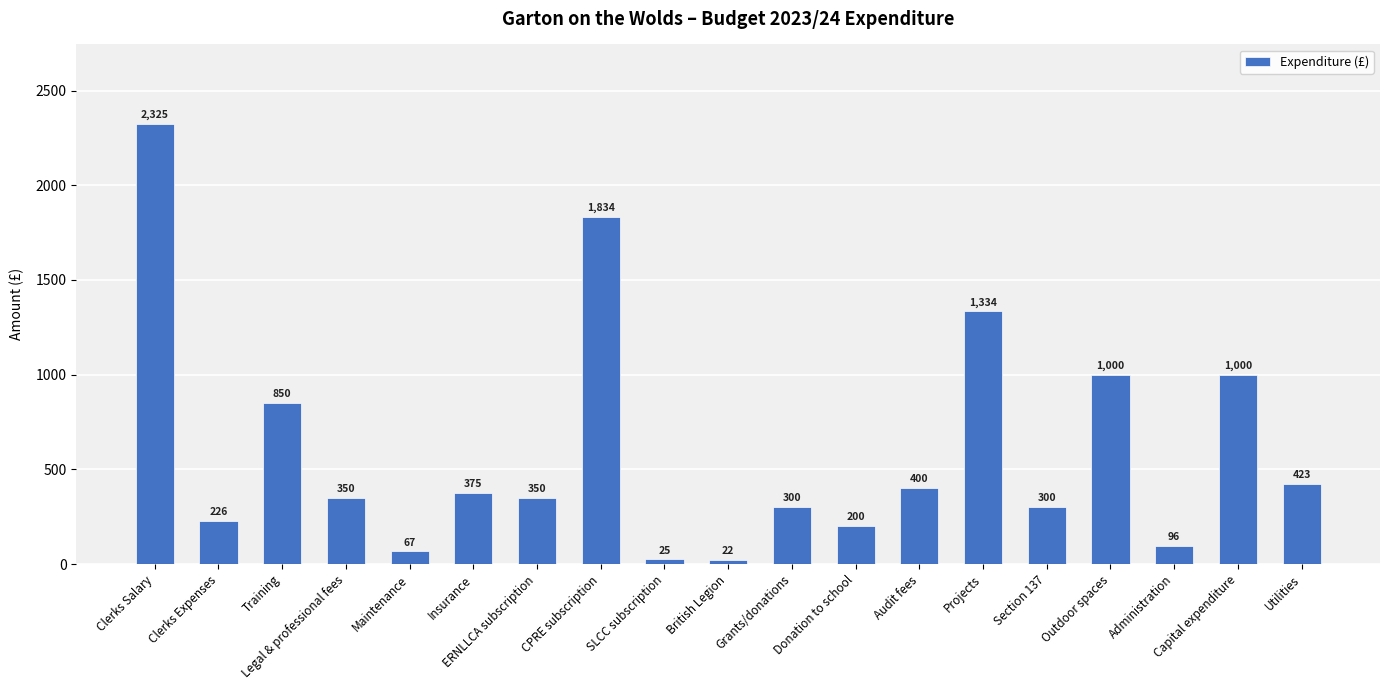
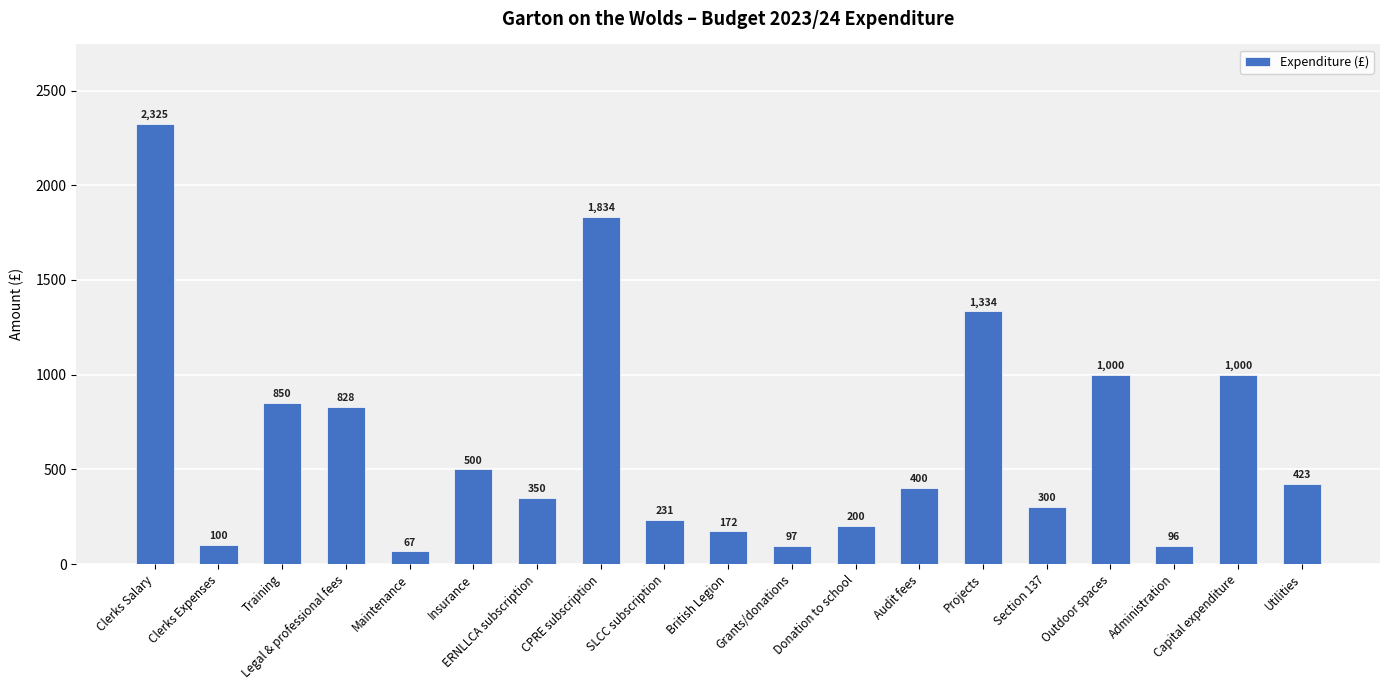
  {
    "Clerks Salary": "2,325",
-   "Clerks Expenses": "226",
+   "Clerks Expenses": "100",
    "Training": "850",
-   "Legal & professional fees": "350",
+   "Legal & professional fees": "828",
    "Maintenance": "67",
-   "Insurance": "375",
+   "Insurance": "500",
    "ERNLLCA subscription": "350",
    "CPRE subscription": "1,834",
-   "SLCC subscription": "25",
-   "British Legion": "22",
-   "Grants/donations": "300",
+   "SLCC subscription": "231",
+   "British Legion": "172",
+   "Grants/donations": "97",
    "Donation to school": "200",
    "Audit fees": "400",
    "Projects": "1,334",
    "Section 137": "300",
    "Outdoor spaces": "1,000",
    "Administration": "96",
    "Capital expenditure": "1,000",
    "Utilities": "423"
  }
